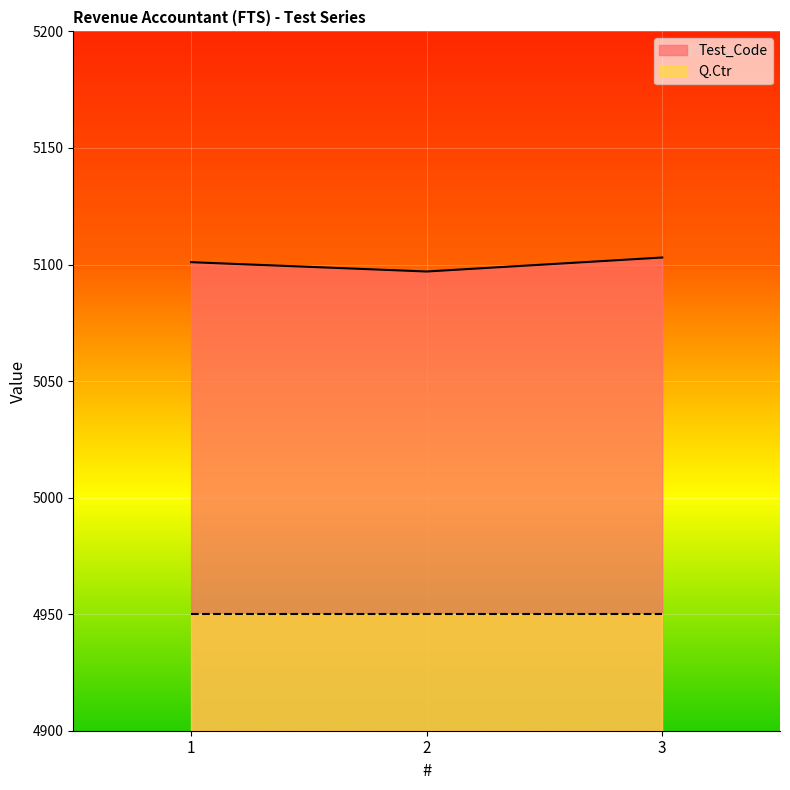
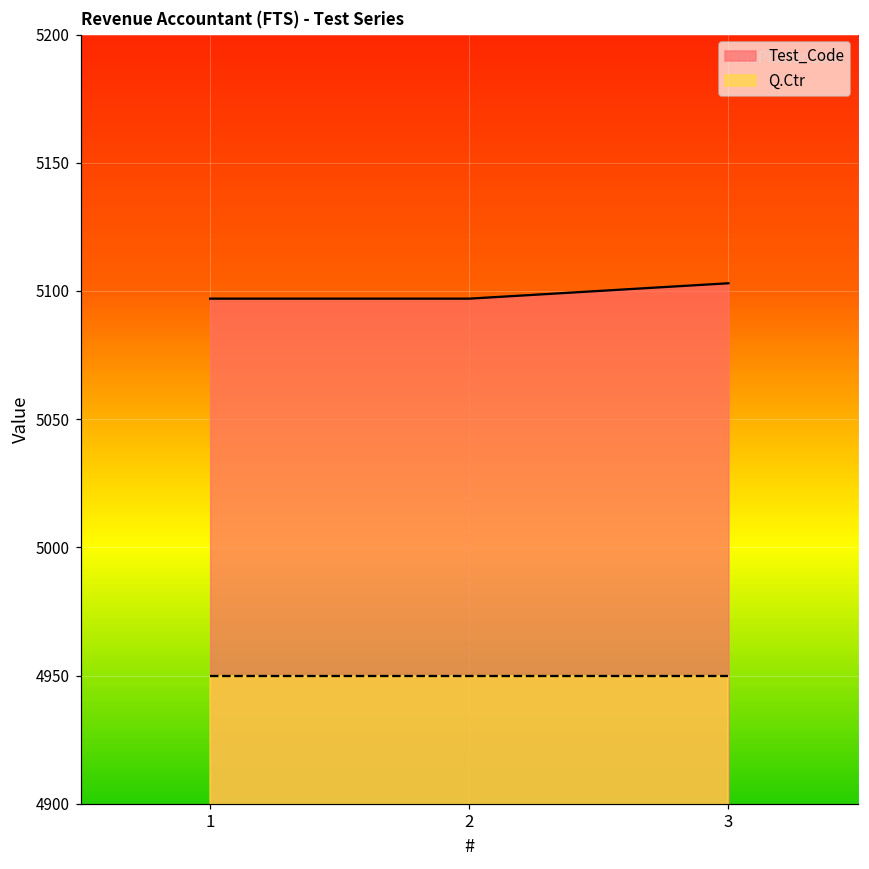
  {
    "Test_Code": {
-     "1": 5101,
+     "1": 5097,
      "2": 5097,
      "3": 5103
    },
    "Q.Ctr": {
      "1": 4950,
      "2": 4950,
      "3": 4950
    }
  }
